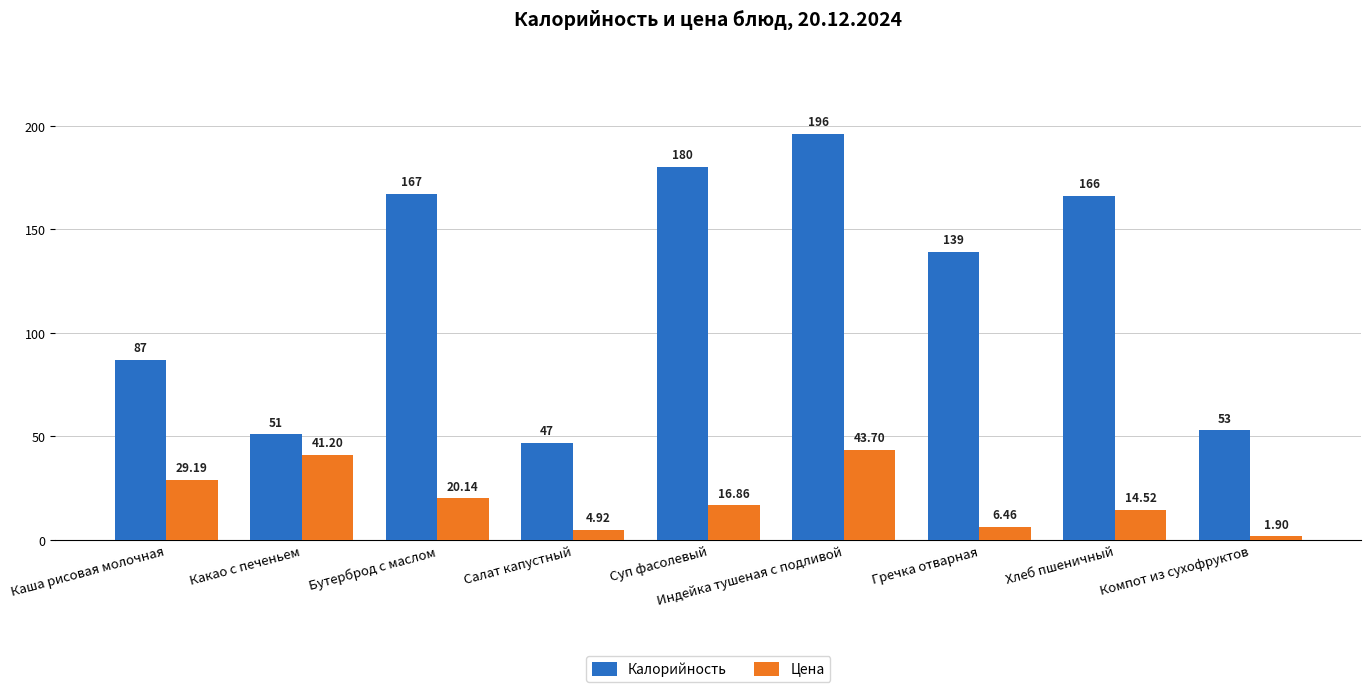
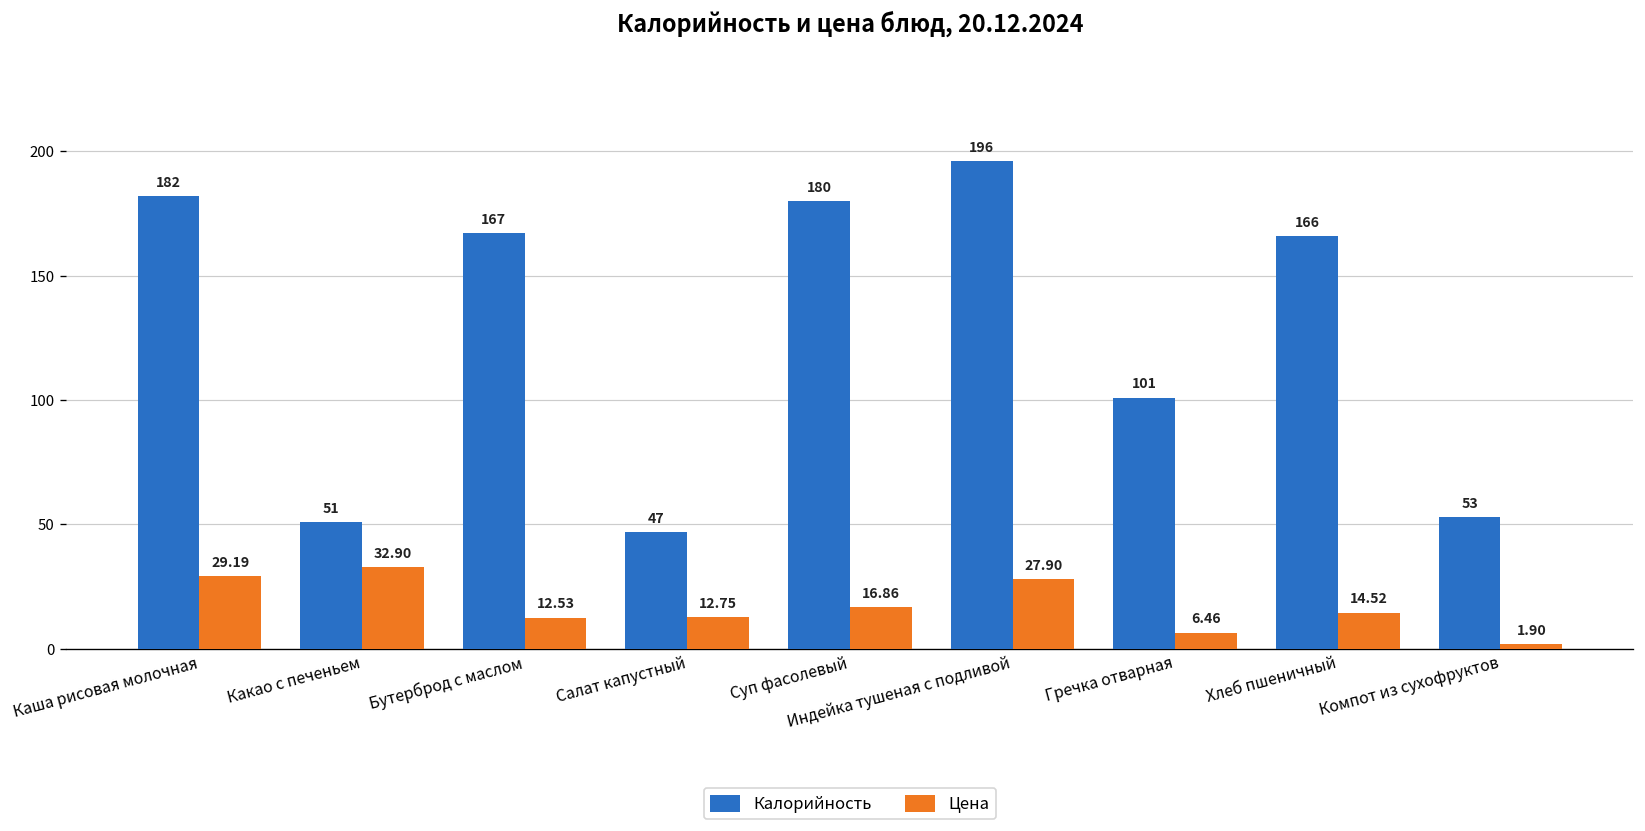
  {
    "Калорийность": {
-     "Каша рисовая молочная": 87,
+     "Каша рисовая молочная": 182,
      "Какао с печеньем": 51,
      "Бутерброд с маслом": 167,
      "Салат капустный": 47,
      "Суп фасолевый": 180,
      "Индейка тушеная с подливой": 196,
-     "Гречка отварная": 139,
+     "Гречка отварная": 101,
      "Хлеб пшеничный": 166,
      "Компот из сухофруктов": 53
    },
    "Цена": {
      "Каша рисовая молочная": 29.19,
-     "Какао с печеньем": 41.20,
-     "Бутерброд с маслом": 20.14,
-     "Салат капустный": 4.92,
+     "Какао с печеньем": 32.90,
+     "Бутерброд с маслом": 12.53,
+     "Салат капустный": 12.75,
      "Суп фасолевый": 16.86,
-     "Индейка тушеная с подливой": 43.70,
+     "Индейка тушеная с подливой": 27.90,
      "Гречка отварная": 6.46,
      "Хлеб пшеничный": 14.52,
      "Компот из сухофруктов": 1.90
    }
  }
